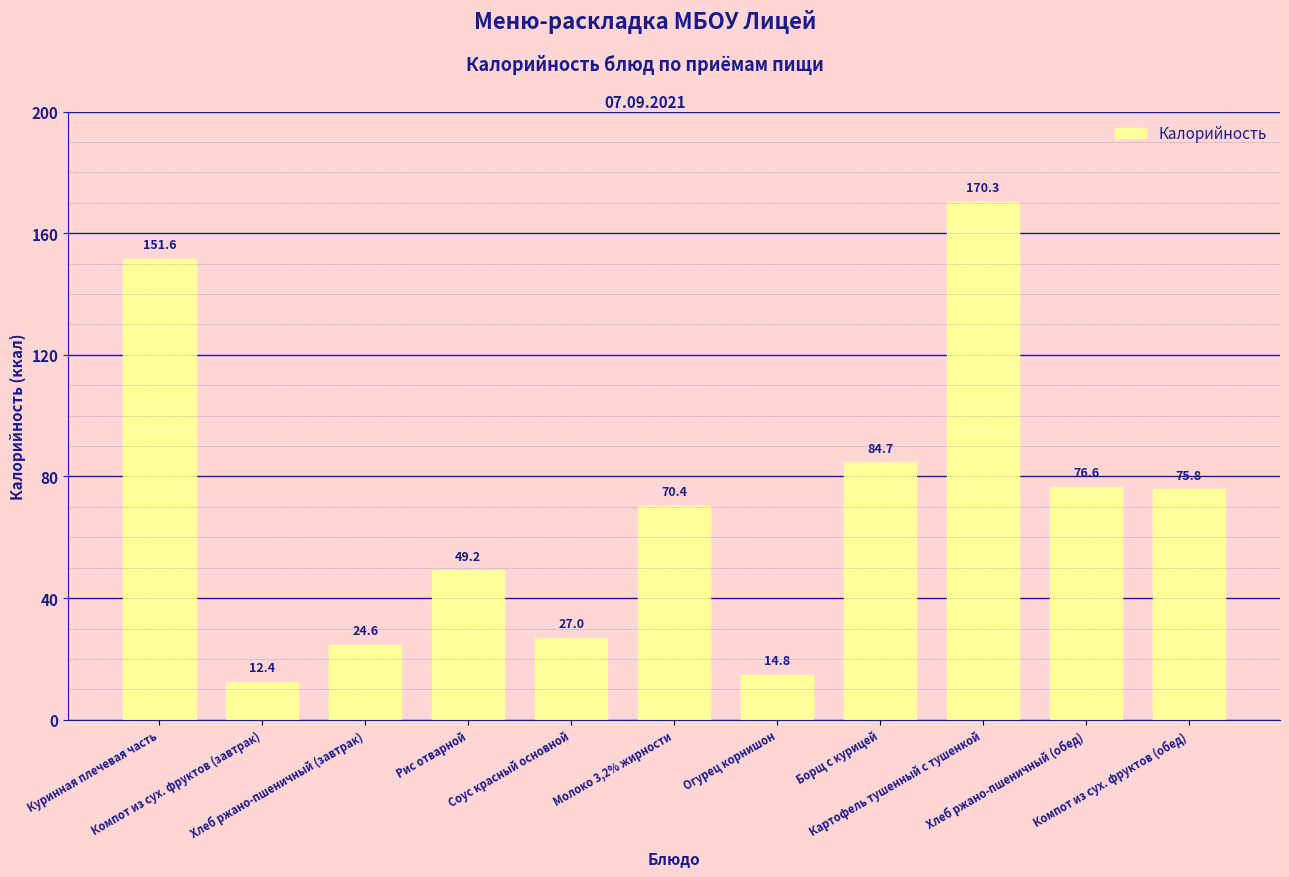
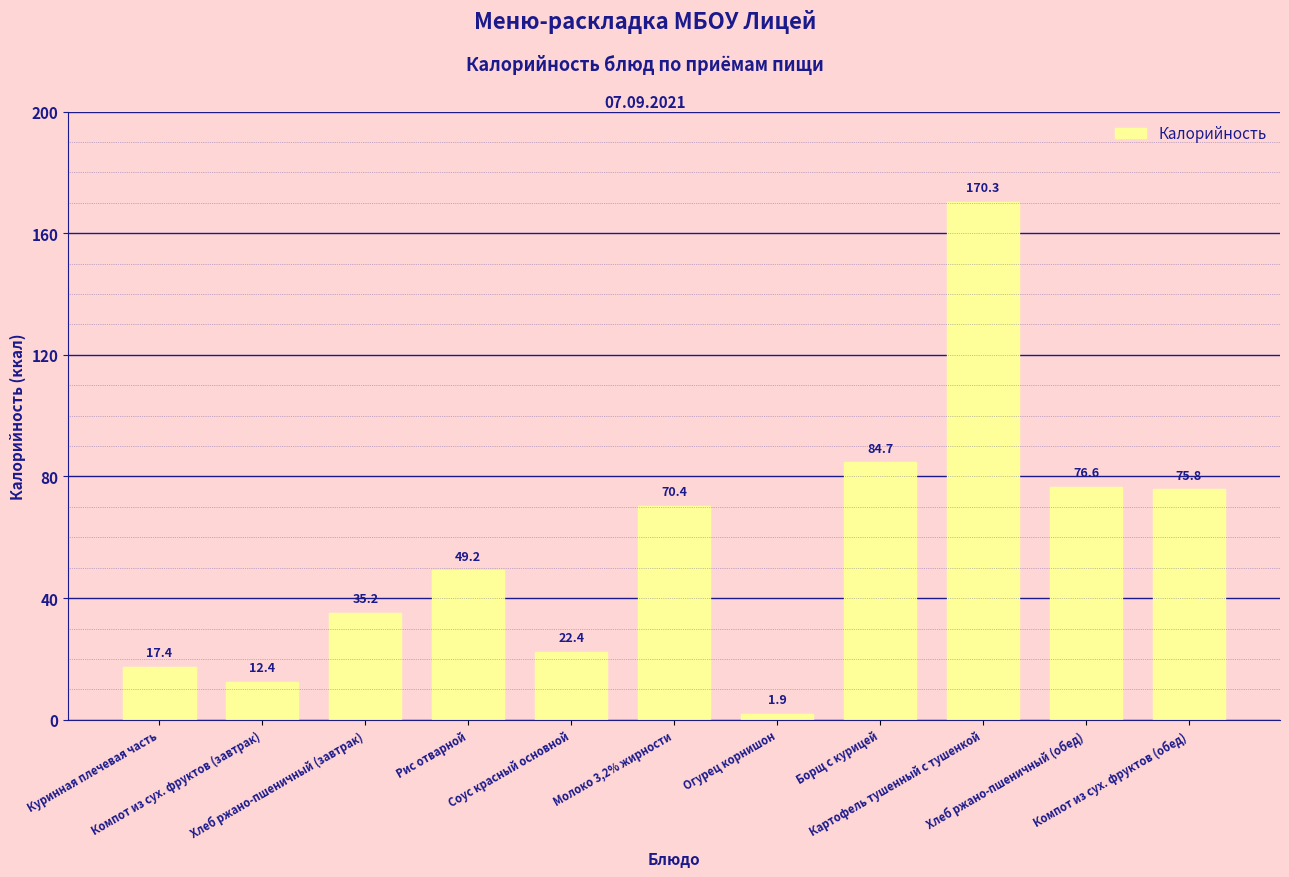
  {
-   "Куринная плечевая часть": 151.6,
+   "Куринная плечевая часть": 17.4,
    "Компот из сух. фруктов (завтрак)": 12.4,
-   "Хлеб ржано-пшеничный (завтрак)": 24.6,
+   "Хлеб ржано-пшеничный (завтрак)": 35.2,
    "Рис отварной": 49.2,
-   "Соус красный основной": 27.0,
+   "Соус красный основной": 22.4,
    "Молоко 3,2% жирности": 70.4,
-   "Огурец корнишон": 14.8,
+   "Огурец корнишон": 1.9,
    "Борщ с курицей": 84.7,
    "Картофель тушенный с тушенкой": 170.3,
    "Хлеб ржано-пшеничный (обед)": 76.6,
    "Компот из сух. фруктов (обед)": 75.8
  }
